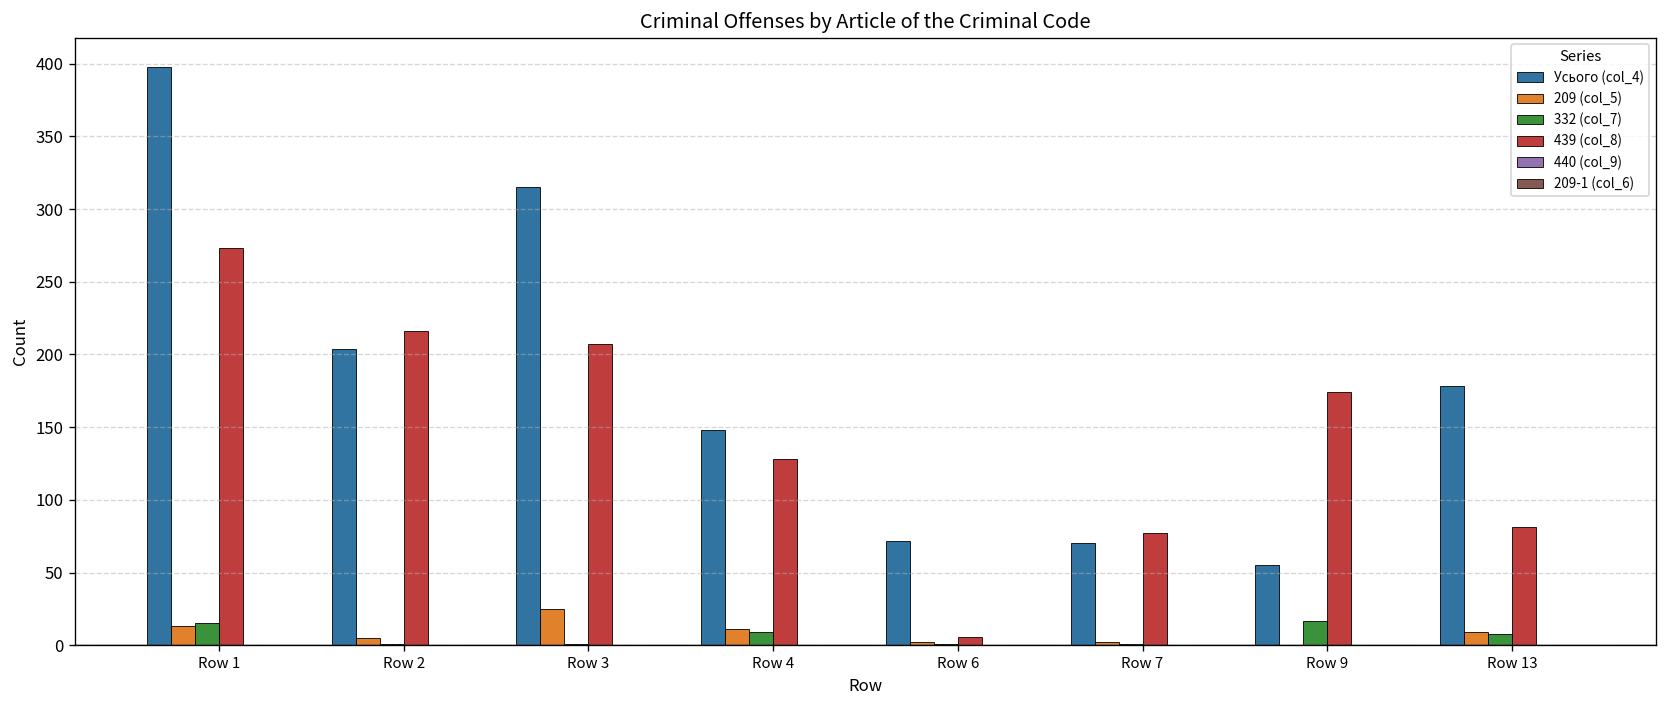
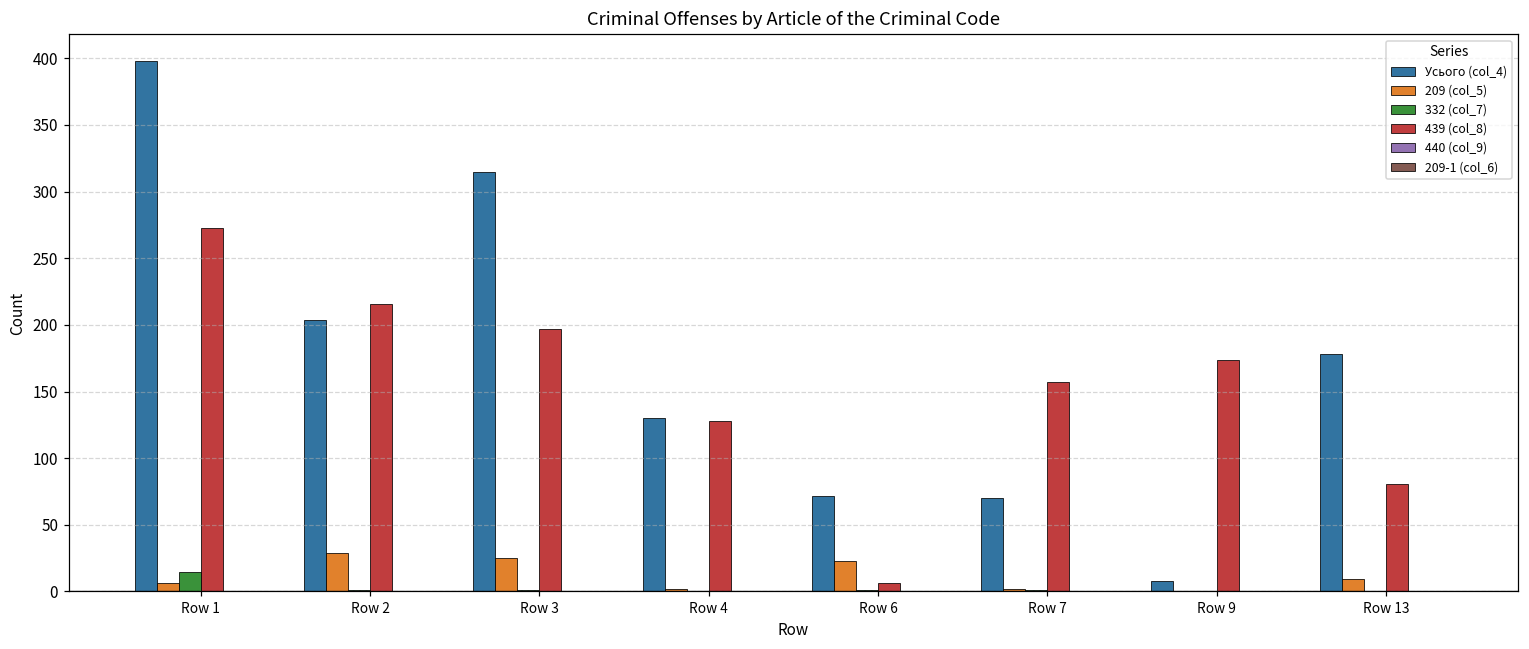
  {
    "Усього (col_4)": {
      "Row 1": 398,
      "Row 2": 204,
      "Row 3": 315,
-     "Row 4": 148,
+     "Row 4": 130,
      "Row 6": 72,
      "Row 7": 70,
-     "Row 9": 55,
+     "Row 9": 8,
      "Row 13": 178
    },
    "209 (col_5)": {
-     "Row 1": 13,
-     "Row 2": 5,
+     "Row 1": 6,
+     "Row 2": 29,
      "Row 3": 25,
-     "Row 4": 11,
-     "Row 6": 2,
+     "Row 4": 2,
+     "Row 6": 23,
      "Row 9": 0,
      "Row 13": 9
    },
    "332 (col_7)": {
      "Row 1": 15,
-     "Row 4": 9,
-     "Row 9": 17,
-     "Row 13": 8
+     "Row 4": 0,
+     "Row 9": 0,
+     "Row 13": 0
    },
    "439 (col_8)": {
      "Row 1": 273,
      "Row 2": 216,
-     "Row 3": 207,
+     "Row 3": 197,
      "Row 4": 128,
      "Row 6": 6,
-     "Row 7": 77,
+     "Row 7": 157,
      "Row 9": 174,
      "Row 13": 81
    },
    "440 (col_9)": {
      "Row 1": 0,
      "Row 2": 0,
      "Row 3": 0,
      "Row 4": 0,
      "Row 6": 0,
      "Row 7": 0,
      "Row 9": 0,
      "Row 13": 0
    },
    "209-1 (col_6)": {
      "Row 1": 0,
      "Row 2": 0,
      "Row 3": 0,
      "Row 4": 0,
      "Row 6": 0,
      "Row 7": 0,
      "Row 9": 0,
      "Row 13": 0
    }
  }
